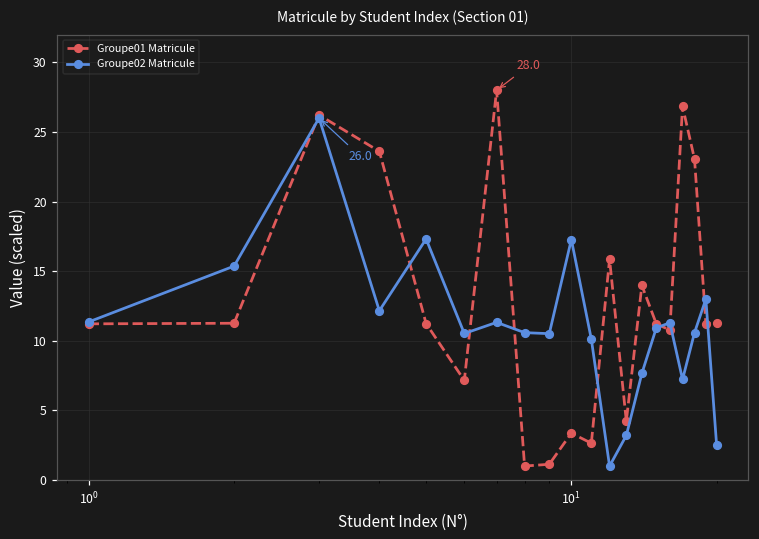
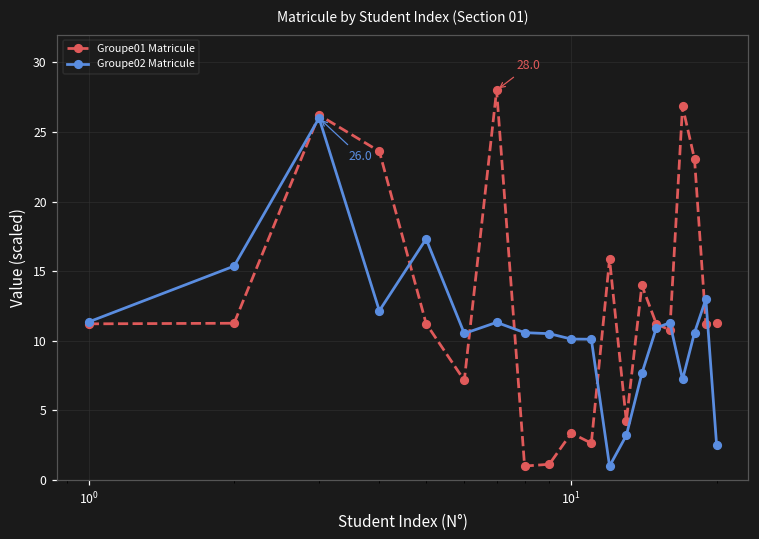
  {
    "Groupe01 Matricule": {
      "10^1": 3.4
    },
    "Groupe02 Matricule": {
-     "10^1": 17.3
+     "10^1": 10.1
    }
  }
